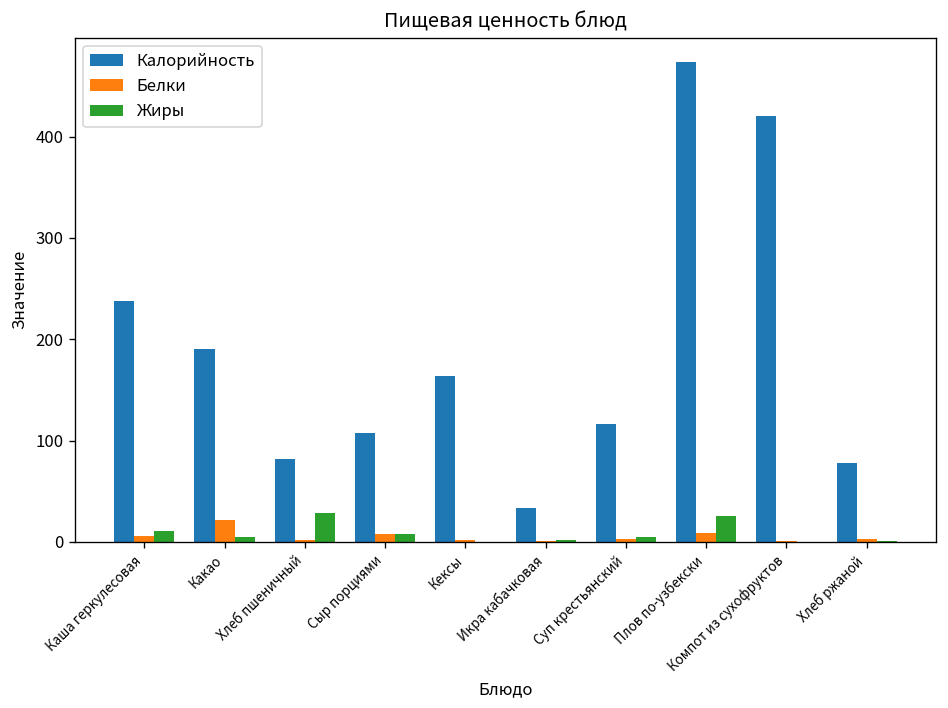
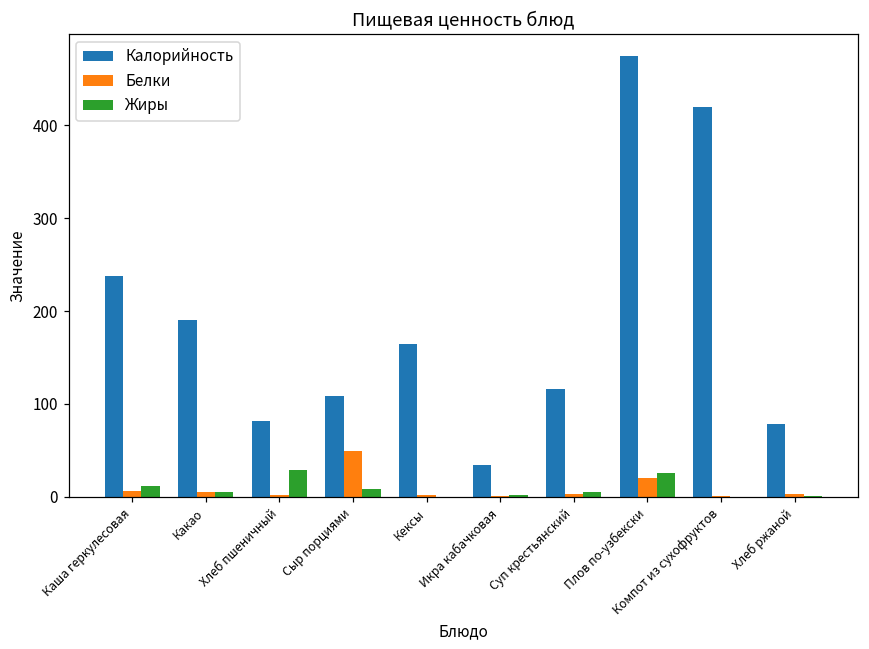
  {
    "Калорийность": {
      "Каша геркулесовая": 240,
      "Какао": 190,
      "Хлеб пшеничный": 80,
      "Сыр порциями": 110,
      "Кексы": 160,
      "Икра кабачковая": 30,
      "Суп крестьянский": 120,
      "Плов по-узбекски": 470,
      "Компот из сухофруктов": 420,
      "Хлеб ржаной": 80
    },
    "Белки": {
      "Каша геркулесовая": 10,
-     "Какао": 20,
-     "Сыр порциями": 10,
-     "Плов по-узбекски": 10,
+     "Какао": 0,
+     "Сыр порциями": 50,
+     "Плов по-узбекски": 20,
      "Хлеб ржаной": 0
    },
    "Жиры": {
      "Каша геркулесовая": 10,
      "Какао": 10,
      "Хлеб пшеничный": 30,
      "Сыр порциями": 10,
      "Кексы": 0,
      "Суп крестьянский": 10,
      "Плов по-узбекски": 30,
      "Компот из сухофруктов": 0
    }
  }
